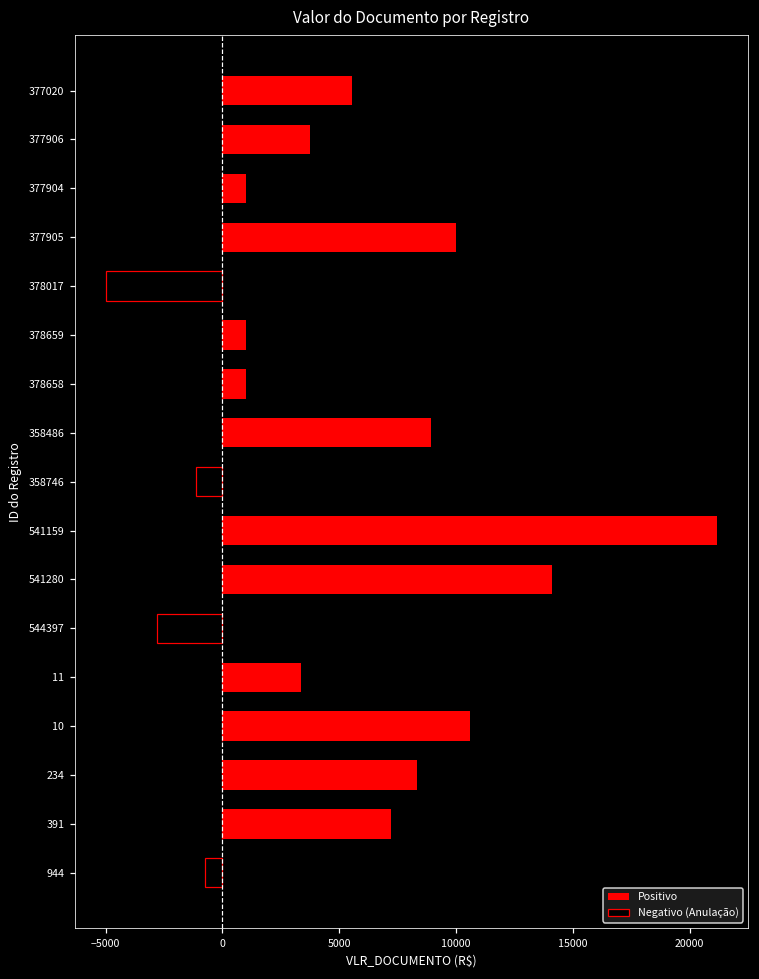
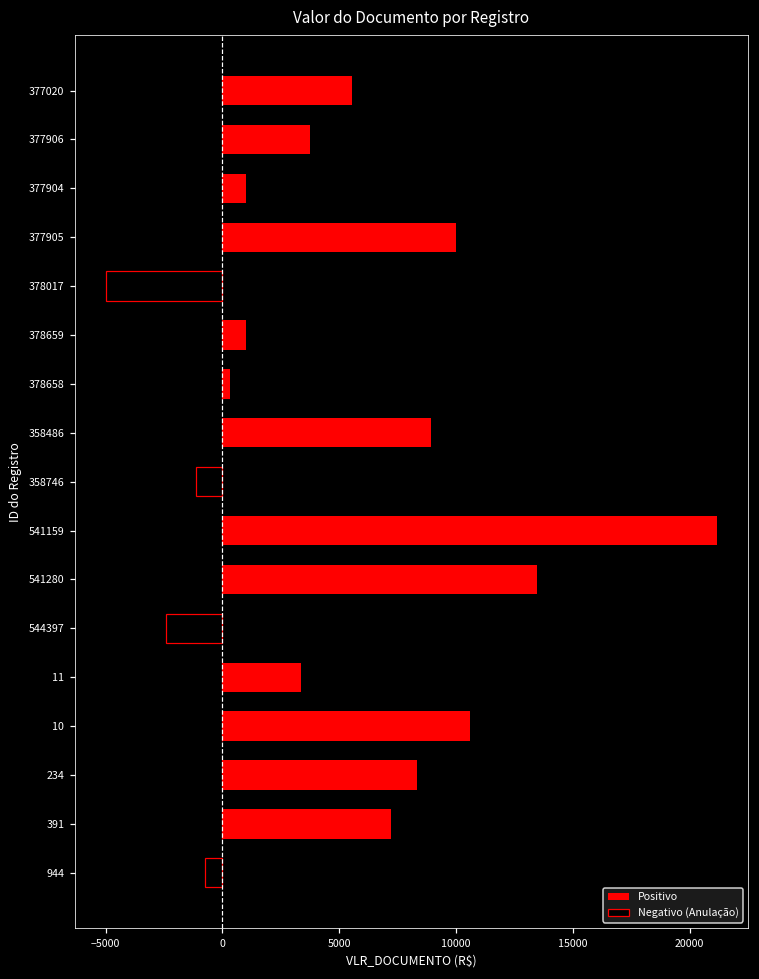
  {
    "Positivo": {
      "377020": 5600,
      "377906": 3700,
      "377904": 1000,
      "377905": 10000,
      "378017": 0,
      "378659": 1000,
-     "378658": 1000,
+     "378658": 300,
      "358486": 8900,
      "358746": 0,
      "541159": 21200,
-     "541280": 14100,
+     "541280": 13500,
      "544397": 0,
      "11": 3400,
      "10": 10600,
      "234": 8300,
      "391": 7200,
      "944": 0
    },
    "Negativo (Anulação)": {
      "377020": 0,
      "377906": 0,
      "377904": 0,
      "377905": 0,
      "378017": -5000,
      "378659": 0,
      "378658": 0,
      "358486": 0,
      "358746": -1100,
      "541159": 0,
      "541280": 0,
-     "544397": -2800,
+     "544397": -2400,
      "11": 0,
      "10": 0,
      "234": 0,
      "391": 0,
      "944": -800
    }
  }
